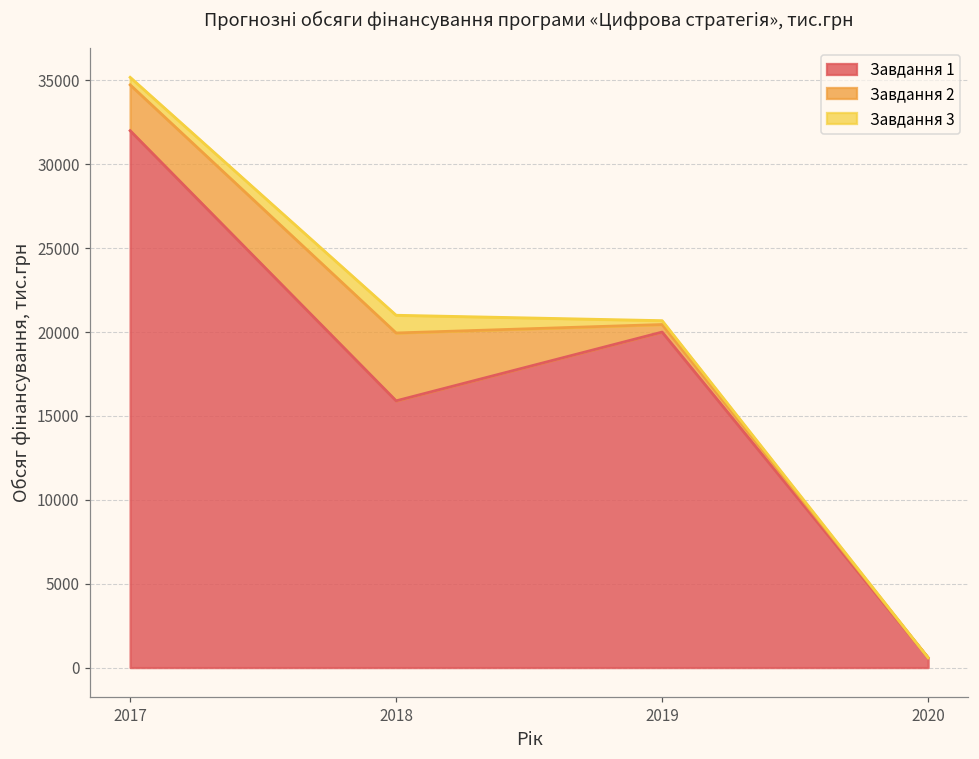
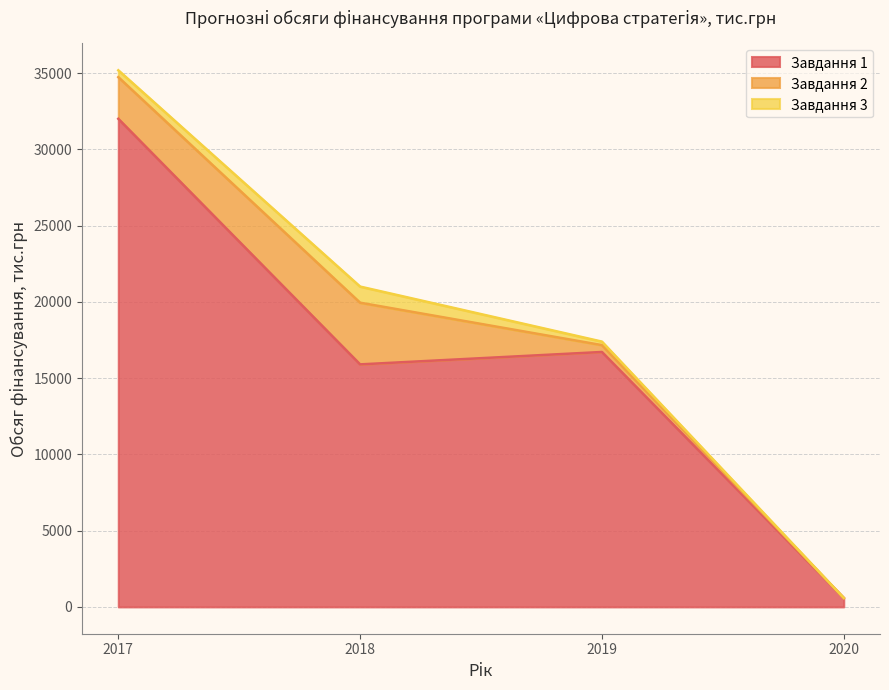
  {
    "Завдання 1": {
      "2017": 32000,
      "2018": 15900,
-     "2019": 20000
+     "2019": 16700
    }
  }
